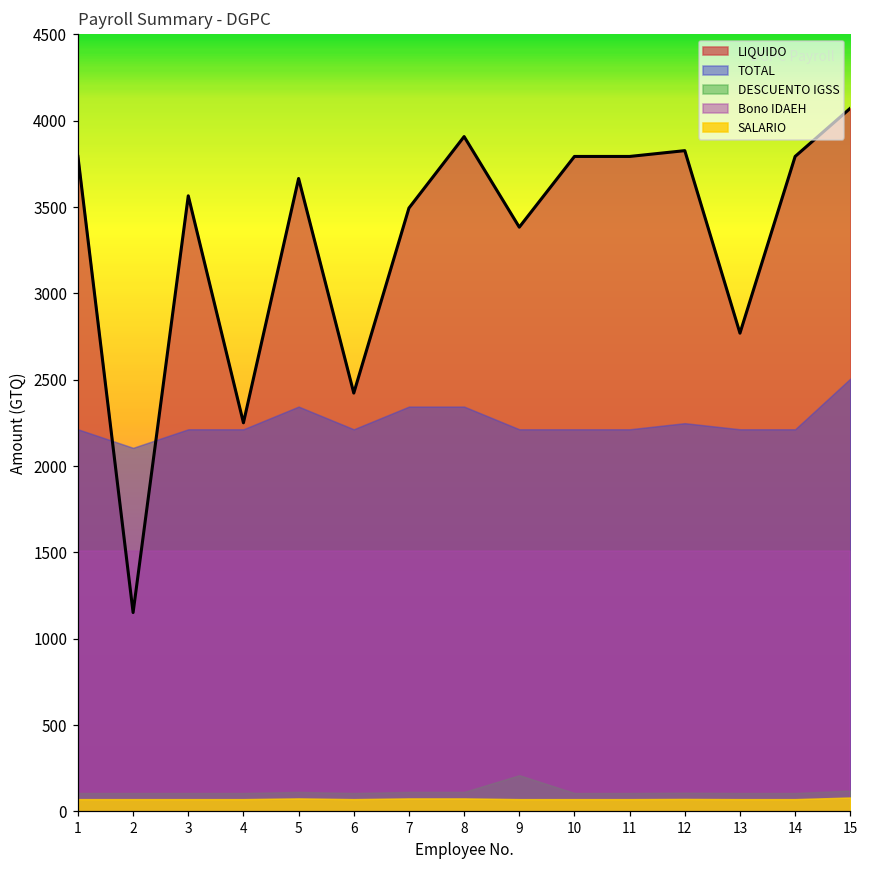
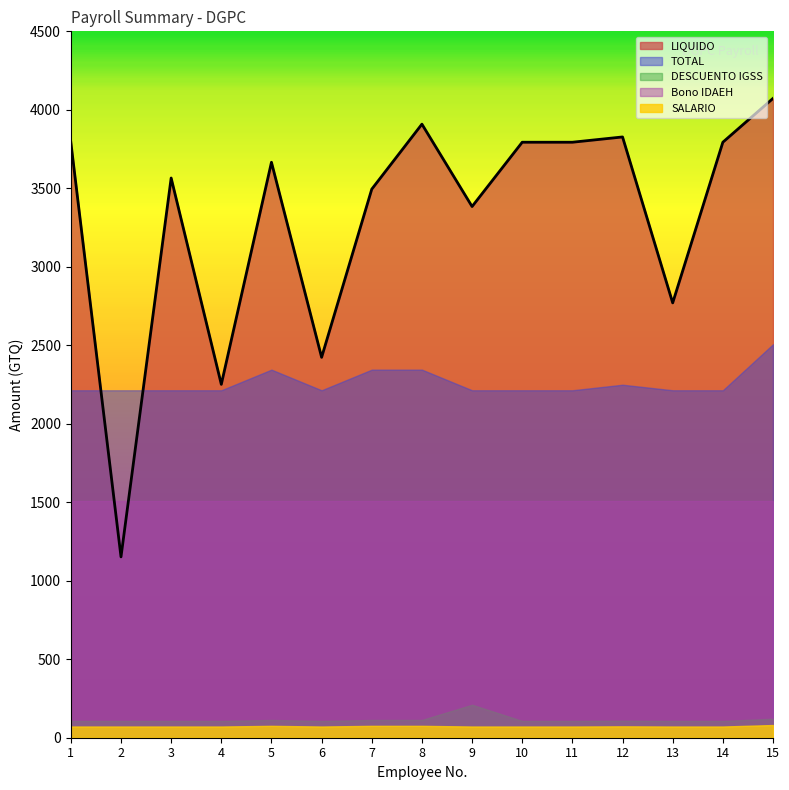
  {
    "LIQUIDO": {
      "1": 3790,
      "2": 1150,
      "3": 3570,
      "4": 2250,
      "5": 3670,
      "6": 2420,
      "7": 3490,
      "8": 3910,
      "9": 3380,
      "10": 3790,
      "11": 3790,
      "12": 3830,
      "13": 2770,
      "14": 3790,
      "15": 4070
    },
    "TOTAL": {
      "1": 2210,
-     "2": 2110,
+     "2": 2210,
      "3": 2210,
      "4": 2210,
      "5": 2340,
      "6": 2210,
      "7": 2340,
      "8": 2340,
      "9": 2210,
      "10": 2210,
      "11": 2210,
      "12": 2250,
      "13": 2210,
      "14": 2210,
      "15": 2510
    },
    "DESCUENTO IGSS": {
      "1": 110,
      "2": 110,
      "3": 110,
      "4": 110,
      "5": 110,
      "6": 110,
      "7": 110,
      "8": 110,
      "9": 210,
      "10": 110,
      "11": 110,
      "12": 110,
      "13": 110,
      "14": 110,
      "15": 120
    },
    "Bono IDAEH": {
      "1": 1510,
      "2": 1510,
      "3": 1510,
      "4": 1510,
      "5": 1510,
      "6": 1510,
      "7": 1510,
      "8": 1510,
      "9": 1510,
      "10": 1510,
      "11": 1510,
      "12": 1510,
      "13": 1510,
      "14": 1510,
      "15": 1510
    },
    "SALARIO": {
      "1": 70,
      "2": 70,
      "3": 70,
      "4": 70,
      "5": 80,
      "6": 70,
      "7": 80,
      "8": 80,
      "9": 70,
      "10": 70,
      "11": 70,
      "12": 70,
      "13": 70,
      "14": 70,
      "15": 80
    }
  }
